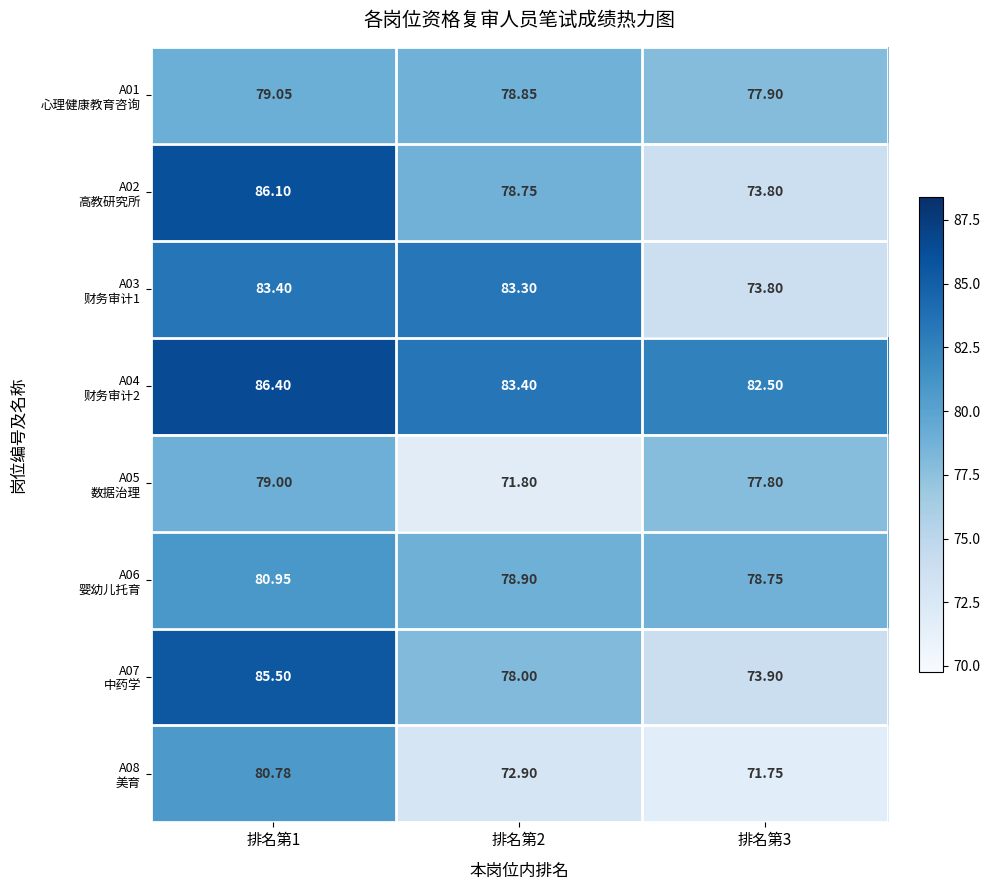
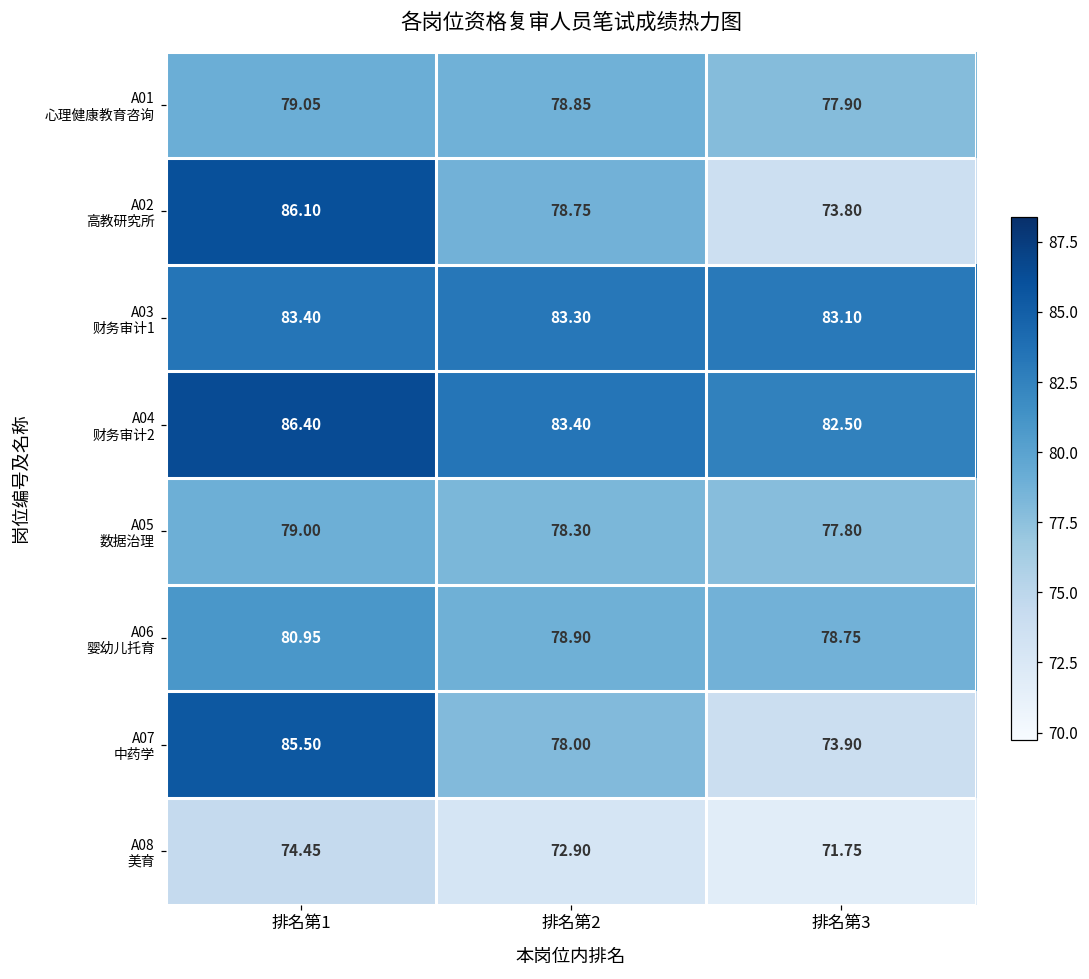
  {
    "A01 心理健康教育咨询": {
      "排名第1": 79.05,
      "排名第2": 78.85,
      "排名第3": 77.90
    },
    "A02 高教研究所": {
      "排名第1": 86.10,
      "排名第2": 78.75,
      "排名第3": 73.80
    },
    "A03 财务审计1": {
      "排名第1": 83.40,
      "排名第2": 83.30,
-     "排名第3": 73.80
+     "排名第3": 83.10
    },
    "A04 财务审计2": {
      "排名第1": 86.40,
      "排名第2": 83.40,
      "排名第3": 82.50
    },
    "A05 数据治理": {
      "排名第1": 79.00,
-     "排名第2": 71.80,
+     "排名第2": 78.30,
      "排名第3": 77.80
    },
    "A06 婴幼儿托育": {
      "排名第1": 80.95,
      "排名第2": 78.90,
      "排名第3": 78.75
    },
    "A07 中药学": {
      "排名第1": 85.50,
      "排名第2": 78.00,
      "排名第3": 73.90
    },
    "A08 美育": {
-     "排名第1": 80.78,
+     "排名第1": 74.45,
      "排名第2": 72.90,
      "排名第3": 71.75
    }
  }
